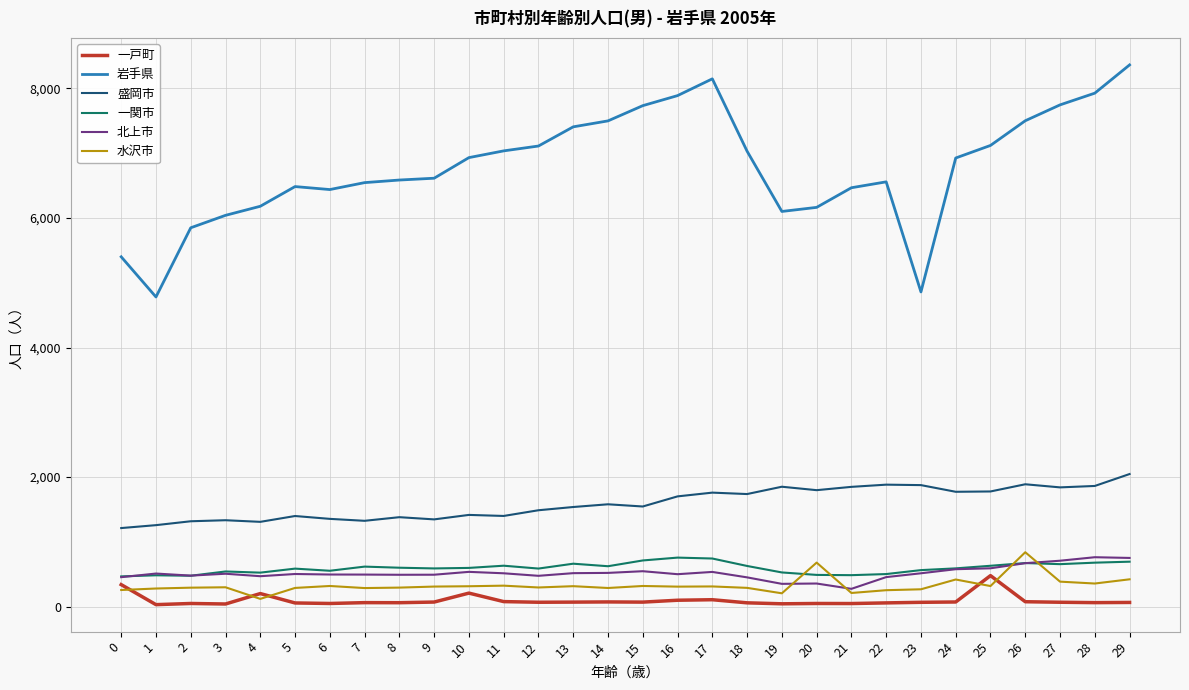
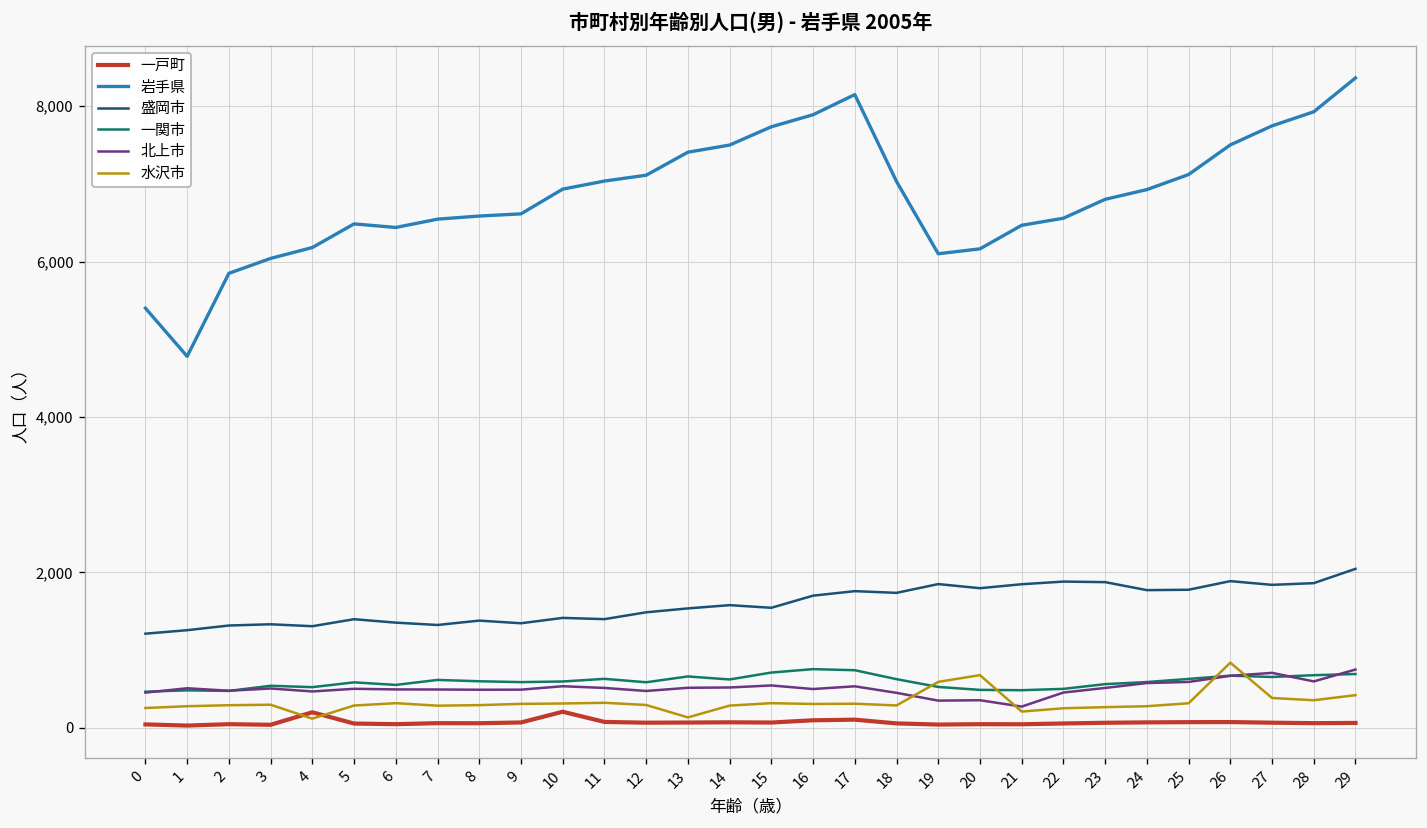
  {
    "一戸町": {
-     "0": "300",
+     "0": "0",
      "1": "0",
      "2": "0",
      "3": "0",
      "4": "200",
      "5": "100",
      "6": "0",
      "7": "100",
      "8": "100",
      "9": "100",
      "10": "200",
      "11": "100",
      "12": "100",
      "13": "100",
      "14": "100",
      "15": "100",
      "16": "100",
      "17": "100",
      "18": "100",
      "19": "0",
      "20": "0",
      "21": "0",
      "22": "100",
      "23": "100",
      "24": "100",
-     "25": "500",
+     "25": "100",
      "26": "100",
      "27": "100",
      "28": "100",
      "29": "100"
    },
    "岩手県": {
      "0": "5,400",
      "1": "4,800",
      "2": "5,800",
      "3": "6,000",
      "4": "6,200",
      "5": "6,500",
      "6": "6,400",
      "7": "6,500",
      "8": "6,600",
      "9": "6,600",
      "10": "6,900",
      "11": "7,000",
      "12": "7,100",
      "13": "7,400",
      "14": "7,500",
      "15": "7,700",
      "16": "7,900",
      "17": "8,100",
      "18": "7,000",
      "19": "6,100",
      "20": "6,200",
      "21": "6,500",
      "22": "6,600",
-     "23": "4,900",
+     "23": "6,800",
      "24": "6,900",
      "25": "7,100",
      "26": "7,500",
      "27": "7,700",
      "28": "7,900",
      "29": "8,400"
    },
    "北上市": {
      "4": "500",
      "5": "500",
      "6": "500",
      "7": "500",
      "8": "500",
      "9": "500",
      "10": "500",
      "11": "500",
      "12": "500",
      "13": "500",
      "14": "500",
      "15": "500",
      "16": "500",
      "17": "500",
      "18": "500",
      "19": "400",
      "20": "400",
      "21": "300",
      "22": "500",
      "23": "500",
      "27": "700",
-     "28": "800",
+     "28": "600",
      "29": "800"
    },
    "水沢市": {
      "0": "300",
      "1": "300",
      "2": "300",
      "3": "300",
      "4": "100",
      "5": "300",
      "6": "300",
      "7": "300",
      "8": "300",
      "9": "300",
      "10": "300",
      "11": "300",
      "12": "300",
-     "13": "300",
+     "13": "100",
      "14": "300",
      "15": "300",
      "16": "300",
      "17": "300",
      "18": "300",
-     "19": "200",
+     "19": "600",
      "20": "700",
      "21": "200",
      "22": "300",
      "23": "300",
-     "24": "400",
+     "24": "300",
      "25": "300",
      "26": "800",
      "27": "400",
      "28": "400",
      "29": "400"
    }
  }
